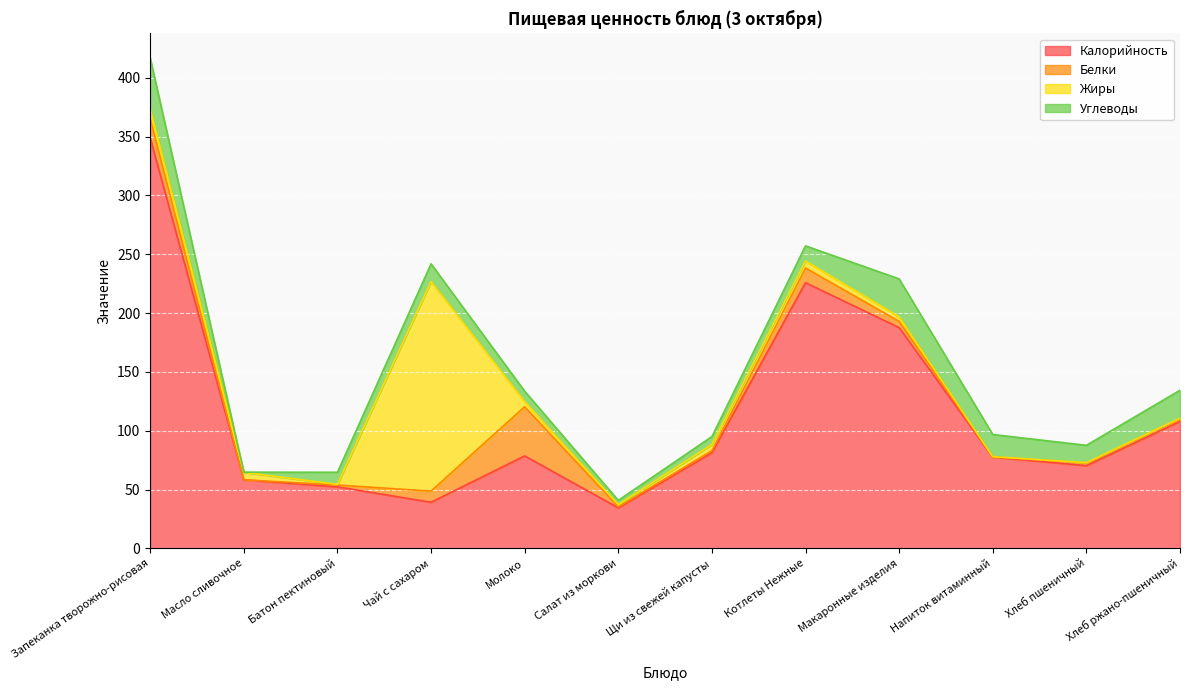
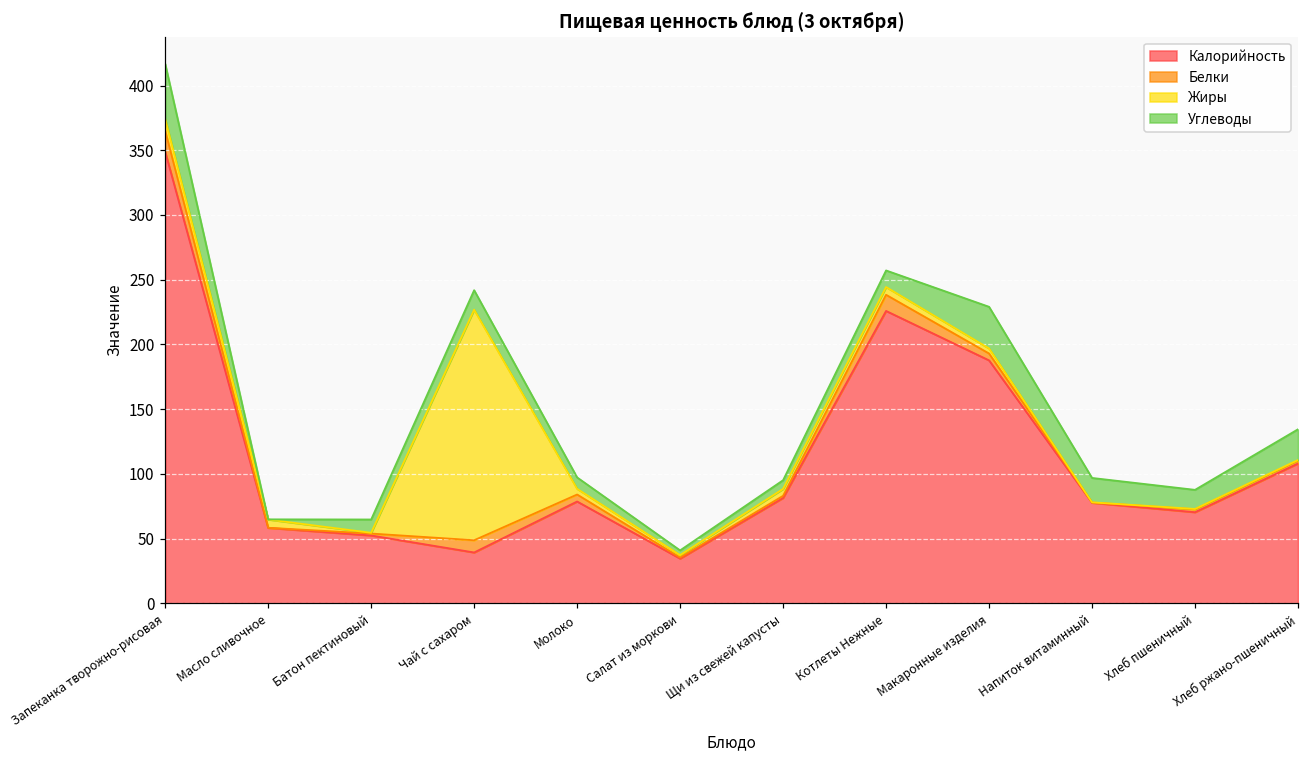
  {
    "Калорийность": {
      "Запеканка творожно-рисовая": 349,
      "Чай с сахаром": 39,
      "Молоко": 79,
      "Котлеты Нежные": 226,
      "Макаронные изделия": 188,
      "Хлеб пшеничный": 70,
      "Хлеб ржано-пшеничный": 108
    },
    "Белки": {
      "Запеканка творожно-рисовая": 16,
      "Чай с сахаром": 9,
-     "Молоко": 42,
+     "Молоко": 5,
      "Котлеты Нежные": 12,
      "Макаронные изделия": 5
    },
    "Жиры": {
      "Запеканка творожно-рисовая": 9,
      "Чай с сахаром": 178,
      "Молоко": 4,
      "Щи из свежей капусты": 5,
      "Котлеты Нежные": 6,
      "Макаронные изделия": 4
    },
    "Углеводы": {
      "Запеканка творожно-рисовая": 43,
      "Батон пектиновый": 10,
      "Чай с сахаром": 15,
      "Молоко": 9,
      "Салат из моркови": 4,
      "Щи из свежей капусты": 7,
      "Котлеты Нежные": 13,
      "Макаронные изделия": 32,
      "Напиток витаминный": 19,
      "Хлеб пшеничный": 15,
      "Хлеб ржано-пшеничный": 24
    }
  }
